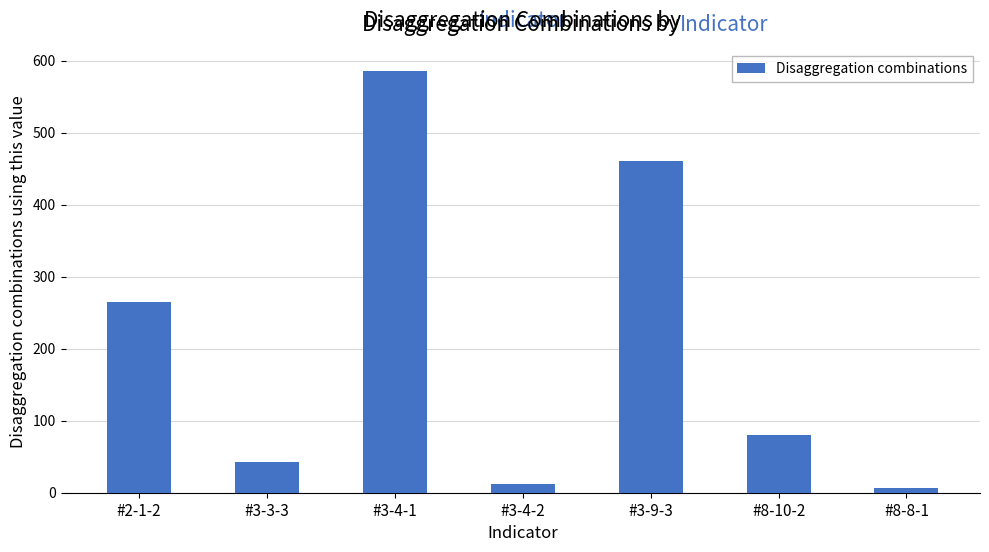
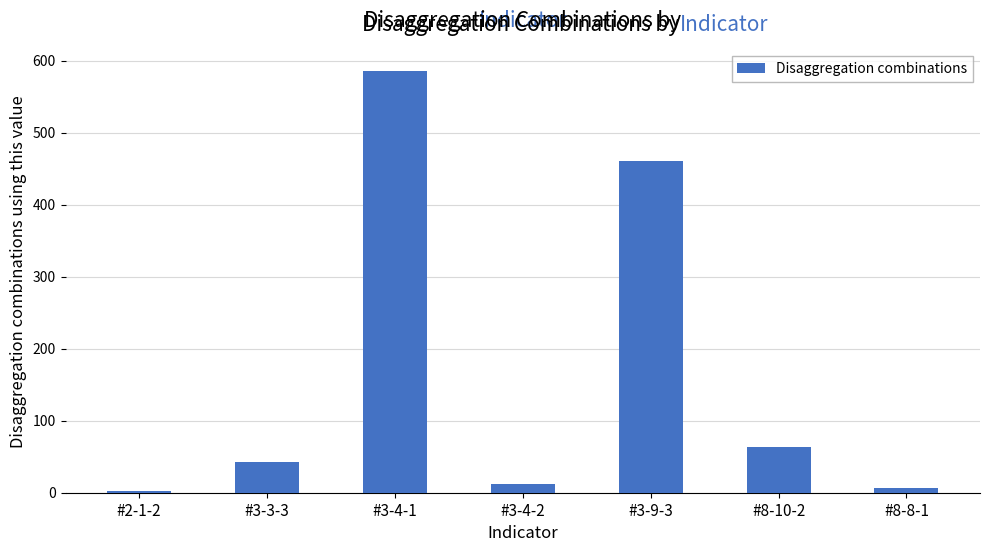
  {
-   "#2-1-2": 270,
+   "#2-1-2": 0,
    "#3-3-3": 40,
    "#3-4-1": 590,
    "#3-4-2": 10,
    "#3-9-3": 460,
-   "#8-10-2": 80,
+   "#8-10-2": 60,
    "#8-8-1": 10
  }
